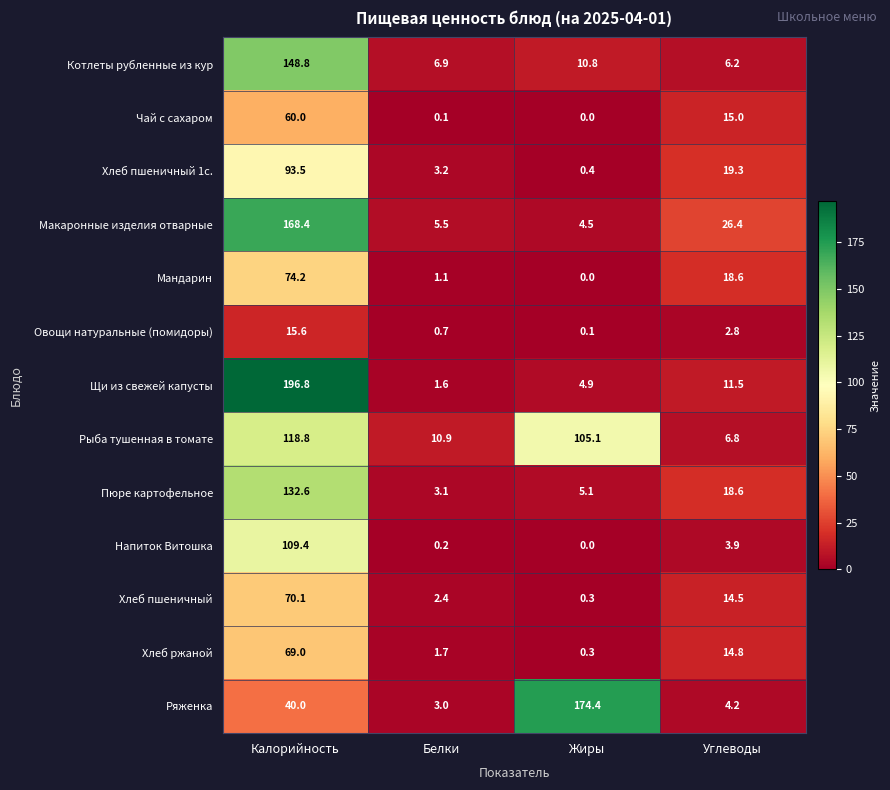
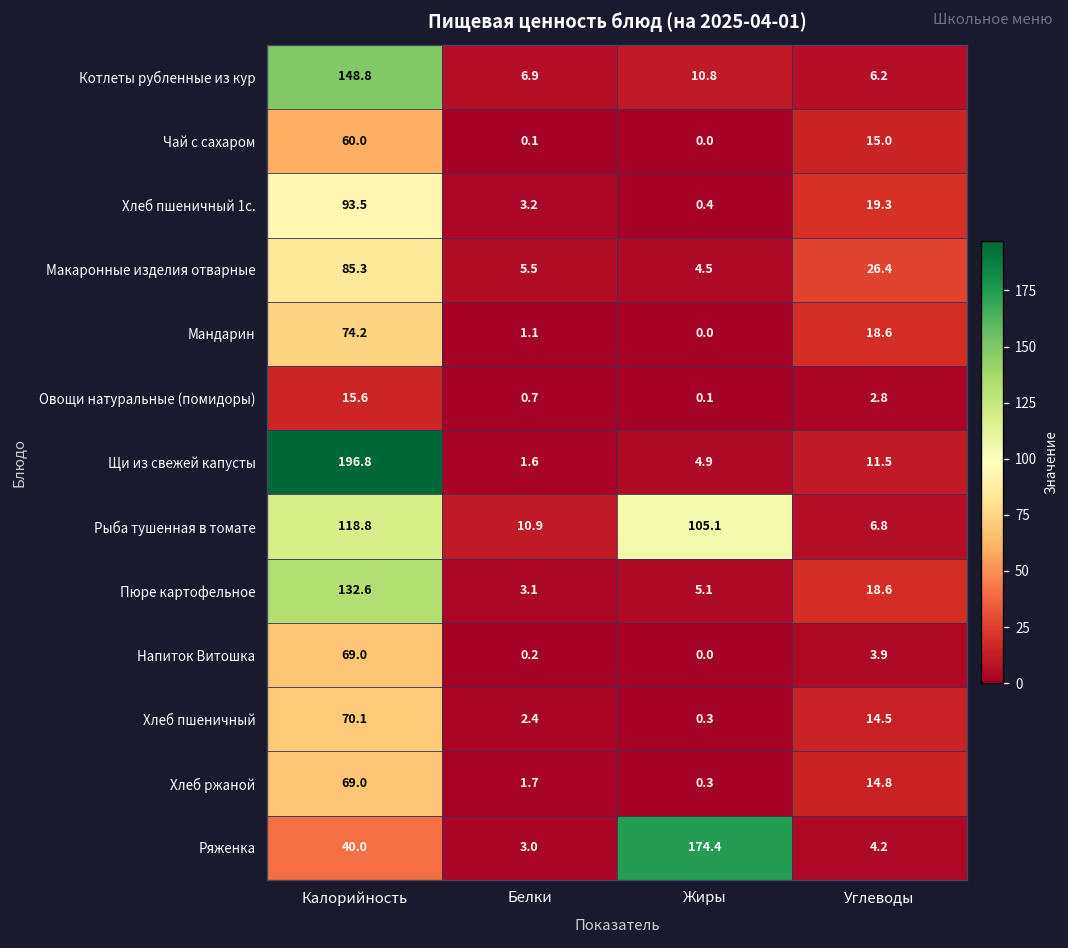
  {
    "Котлеты рубленные из кур": {
      "Калорийность": 148.8,
      "Белки": 6.9,
      "Жиры": 10.8,
      "Углеводы": 6.2
    },
    "Чай с сахаром": {
      "Калорийность": 60.0,
      "Белки": 0.1,
      "Жиры": 0.0,
      "Углеводы": 15.0
    },
    "Хлеб пшеничный 1с.": {
      "Калорийность": 93.5,
      "Белки": 3.2,
      "Жиры": 0.4,
      "Углеводы": 19.3
    },
    "Макаронные изделия отварные": {
-     "Калорийность": 168.4,
+     "Калорийность": 85.3,
      "Белки": 5.5,
      "Жиры": 4.5,
      "Углеводы": 26.4
    },
    "Мандарин": {
      "Калорийность": 74.2,
      "Белки": 1.1,
      "Жиры": 0.0,
      "Углеводы": 18.6
    },
    "Овощи натуральные (помидоры)": {
      "Калорийность": 15.6,
      "Белки": 0.7,
      "Жиры": 0.1,
      "Углеводы": 2.8
    },
    "Щи из свежей капусты": {
      "Калорийность": 196.8,
      "Белки": 1.6,
      "Жиры": 4.9,
      "Углеводы": 11.5
    },
    "Рыба тушенная в томате": {
      "Калорийность": 118.8,
      "Белки": 10.9,
      "Жиры": 105.1,
      "Углеводы": 6.8
    },
    "Пюре картофельное": {
      "Калорийность": 132.6,
      "Белки": 3.1,
      "Жиры": 5.1,
      "Углеводы": 18.6
    },
    "Напиток Витошка": {
-     "Калорийность": 109.4,
+     "Калорийность": 69.0,
      "Белки": 0.2,
      "Жиры": 0.0,
      "Углеводы": 3.9
    },
    "Хлеб пшеничный": {
      "Калорийность": 70.1,
      "Белки": 2.4,
      "Жиры": 0.3,
      "Углеводы": 14.5
    },
    "Хлеб ржаной": {
      "Калорийность": 69.0,
      "Белки": 1.7,
      "Жиры": 0.3,
      "Углеводы": 14.8
    },
    "Ряженка": {
      "Калорийность": 40.0,
      "Белки": 3.0,
      "Жиры": 174.4,
      "Углеводы": 4.2
    }
  }
